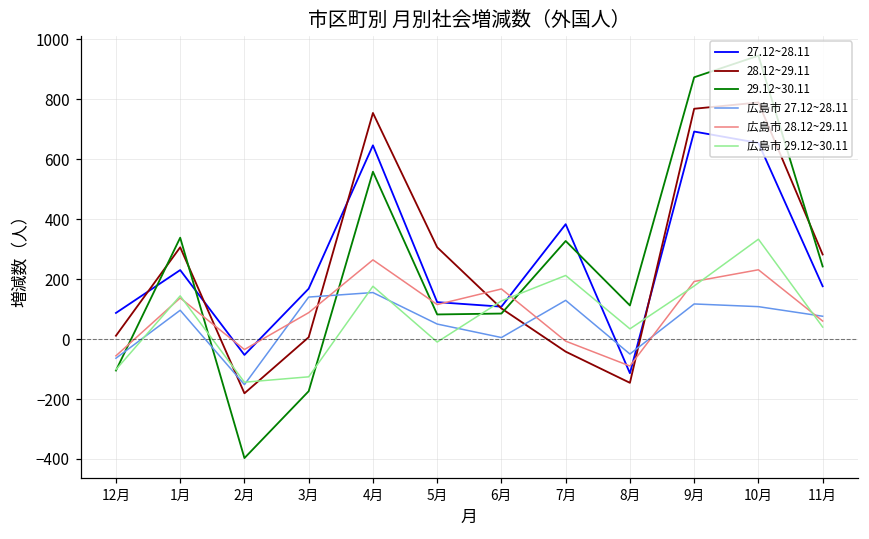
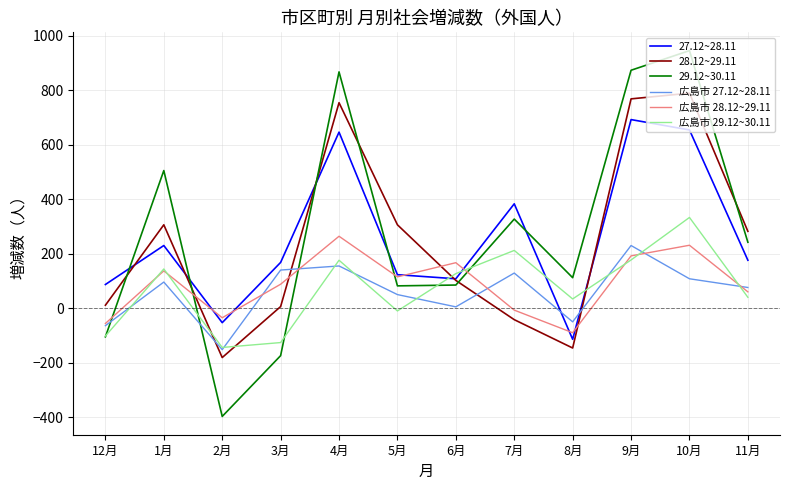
  {
    "27.12~28.11": {
      "12月": 90,
      "1月": 230,
      "2月": -50,
      "3月": 170,
      "4月": 650,
      "7月": 380,
      "8月": -110,
      "9月": 690,
      "11月": 180
    },
    "28.12~29.11": {
      "12月": 10,
      "1月": 310,
      "2月": -180,
      "3月": 10,
      "4月": 750,
      "5月": 310,
      "7月": -40,
      "8月": -150,
      "9月": 770,
      "11月": 280
    },
    "29.12~30.11": {
-     "1月": 340,
+     "1月": 510,
      "2月": -400,
      "3月": -170,
-     "4月": 560,
+     "4月": 870,
      "5月": 80,
      "6月": 90,
      "7月": 330,
      "8月": 110,
      "9月": 870,
      "11月": 240
    },
    "広島市 27.12~28.11": {
      "1月": 100,
      "3月": 140,
      "4月": 160,
      "5月": 50,
      "6月": 10,
      "7月": 130,
      "8月": -50,
-     "9月": 120,
+     "9月": 230,
      "10月": 110,
      "11月": 80
    },
    "広島市 28.12~29.11": {
      "2月": -40,
      "3月": 90,
      "4月": 260,
      "6月": 170,
      "7月": -10,
      "8月": -90,
      "9月": 190,
      "10月": 230,
      "11月": 60
    },
    "広島市 29.12~30.11": {
      "3月": -130,
      "4月": 180,
      "5月": -10,
      "6月": 130,
      "7月": 210,
      "8月": 30,
      "9月": 180,
      "10月": 330,
      "11月": 40
    }
  }
